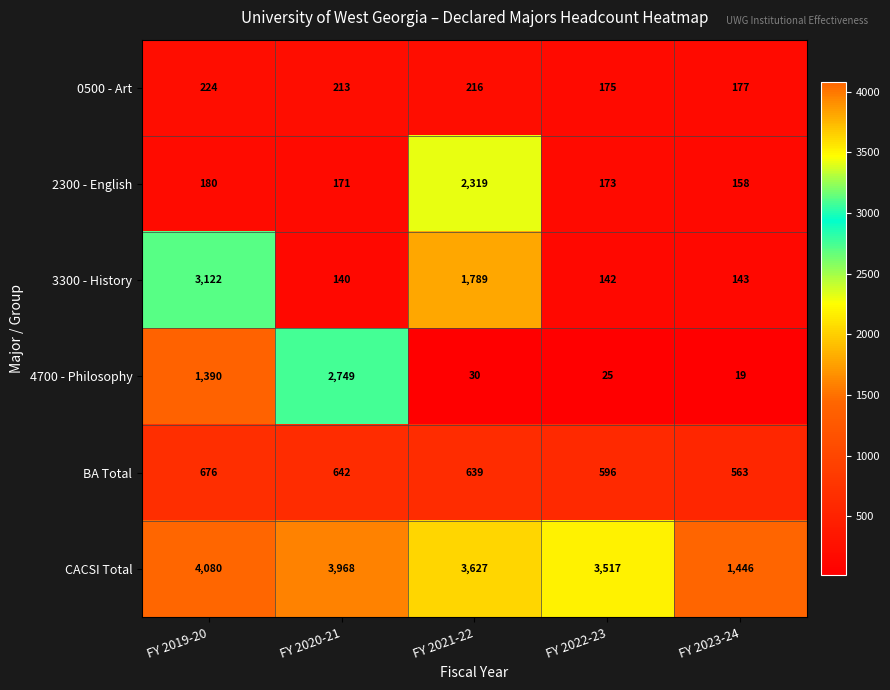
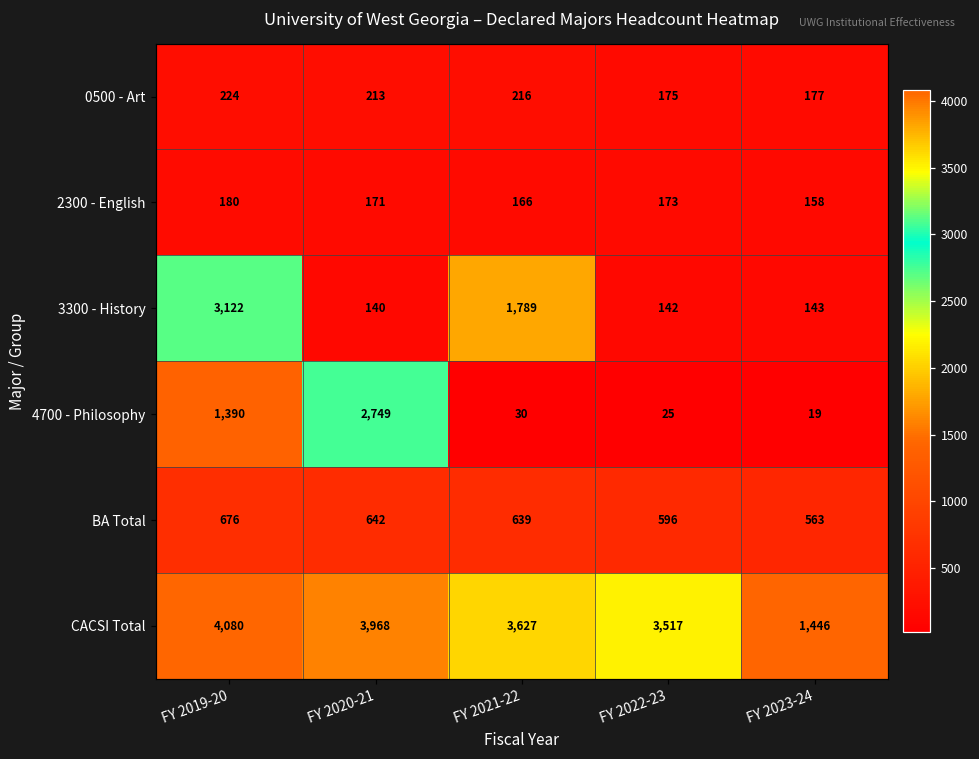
  {
    "0500 - Art": {
      "FY 2019-20": "224",
      "FY 2020-21": "213",
      "FY 2021-22": "216",
      "FY 2022-23": "175",
      "FY 2023-24": "177"
    },
    "2300 - English": {
      "FY 2019-20": "180",
      "FY 2020-21": "171",
-     "FY 2021-22": "2,319",
+     "FY 2021-22": "166",
      "FY 2022-23": "173",
      "FY 2023-24": "158"
    },
    "3300 - History": {
      "FY 2019-20": "3,122",
      "FY 2020-21": "140",
      "FY 2021-22": "1,789",
      "FY 2022-23": "142",
      "FY 2023-24": "143"
    },
    "4700 - Philosophy": {
      "FY 2019-20": "1,390",
      "FY 2020-21": "2,749",
      "FY 2021-22": "30",
      "FY 2022-23": "25",
      "FY 2023-24": "19"
    },
    "BA Total": {
      "FY 2019-20": "676",
      "FY 2020-21": "642",
      "FY 2021-22": "639",
      "FY 2022-23": "596",
      "FY 2023-24": "563"
    },
    "CACSI Total": {
      "FY 2019-20": "4,080",
      "FY 2020-21": "3,968",
      "FY 2021-22": "3,627",
      "FY 2022-23": "3,517",
      "FY 2023-24": "1,446"
    }
  }
